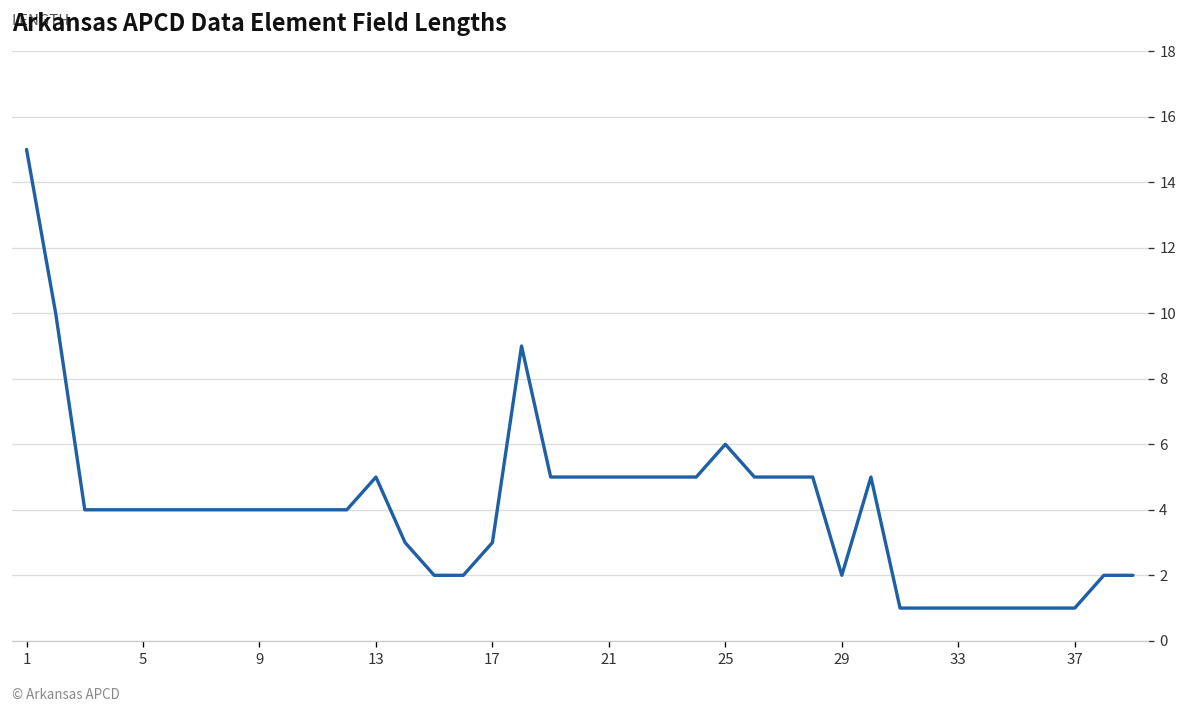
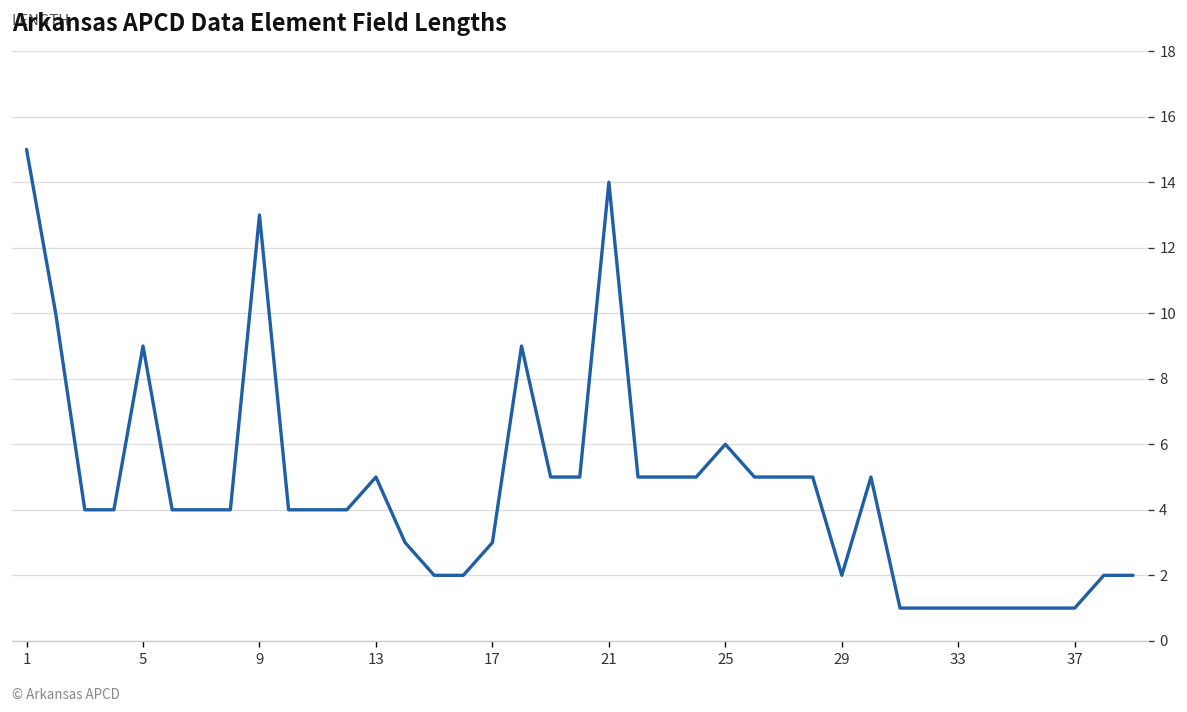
  {
    "1": 15,
-   "5": 4,
-   "9": 4,
+   "5": 9,
+   "9": 13,
    "13": 5,
    "17": 3,
-   "21": 5,
+   "21": 14,
    "25": 6,
    "29": 2,
    "33": 1,
    "37": 1
  }
